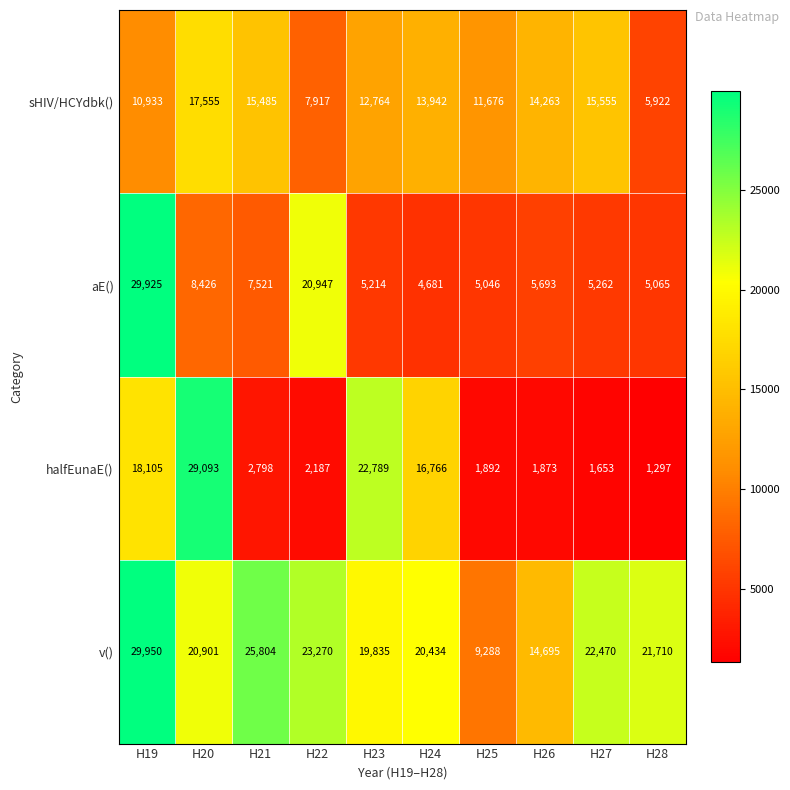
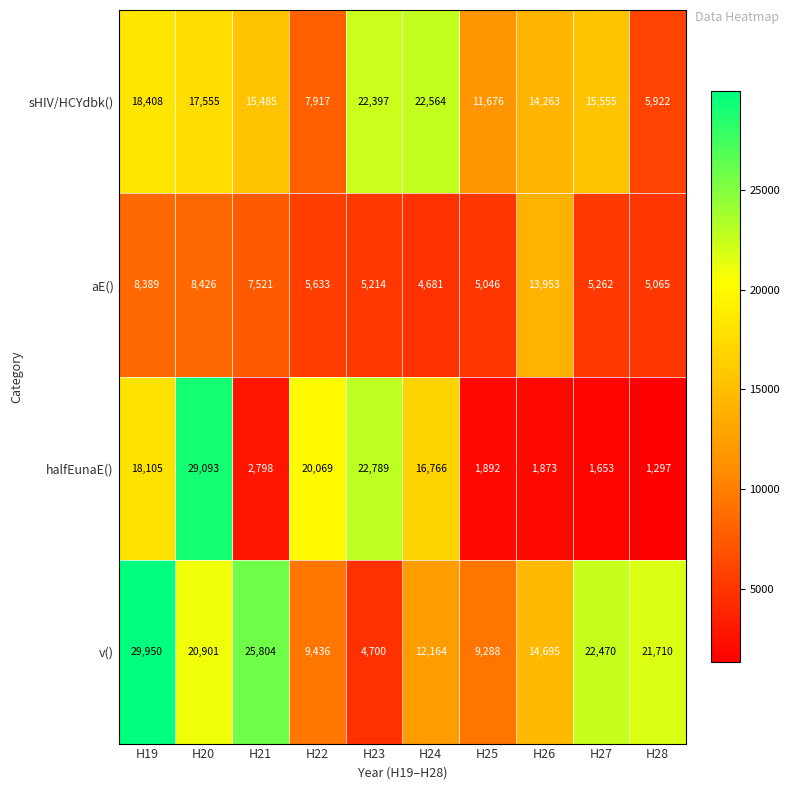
  {
    "sHIV/HCYdbk()": {
-     "H19": "10,933",
+     "H19": "18,408",
      "H20": "17,555",
      "H21": "15,485",
      "H22": "7,917",
-     "H23": "12,764",
-     "H24": "13,942",
+     "H23": "22,397",
+     "H24": "22,564",
      "H25": "11,676",
      "H26": "14,263",
      "H27": "15,555",
      "H28": "5,922"
    },
    "aE()": {
-     "H19": "29,925",
+     "H19": "8,389",
      "H20": "8,426",
      "H21": "7,521",
-     "H22": "20,947",
+     "H22": "5,633",
      "H23": "5,214",
      "H24": "4,681",
      "H25": "5,046",
-     "H26": "5,693",
+     "H26": "13,953",
      "H27": "5,262",
      "H28": "5,065"
    },
    "halfEunaE()": {
      "H19": "18,105",
      "H20": "29,093",
      "H21": "2,798",
-     "H22": "2,187",
+     "H22": "20,069",
      "H23": "22,789",
      "H24": "16,766",
      "H25": "1,892",
      "H26": "1,873",
      "H27": "1,653",
      "H28": "1,297"
    },
    "v()": {
      "H19": "29,950",
      "H20": "20,901",
      "H21": "25,804",
-     "H22": "23,270",
-     "H23": "19,835",
-     "H24": "20,434",
+     "H22": "9,436",
+     "H23": "4,700",
+     "H24": "12,164",
      "H25": "9,288",
      "H26": "14,695",
      "H27": "22,470",
      "H28": "21,710"
    }
  }
